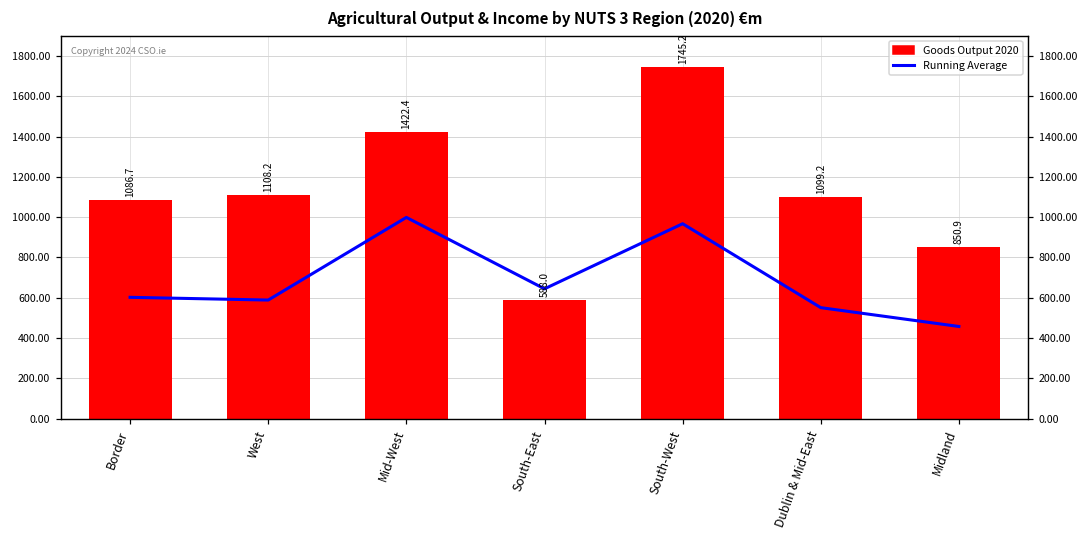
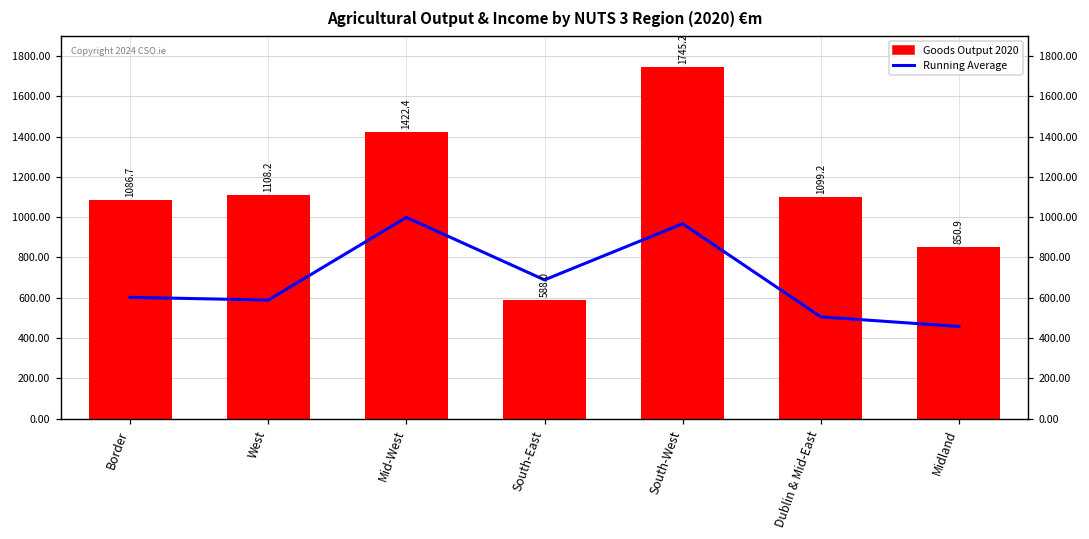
  {
    "Goods Output 2020": {
      "Border": 1086.7,
      "West": 1108.2,
      "Mid-West": 1422.4,
      "South-West": 1745.2,
      "Dublin & Mid-East": 1099.2,
      "Midland": 850.9
    },
    "Running Average": {
      "Border": 600,
      "West": 590,
      "Mid-West": 1000,
-     "South-East": 640,
+     "South-East": 690,
      "South-West": 970,
-     "Dublin & Mid-East": 550,
+     "Dublin & Mid-East": 510,
      "Midland": 460
    }
  }
